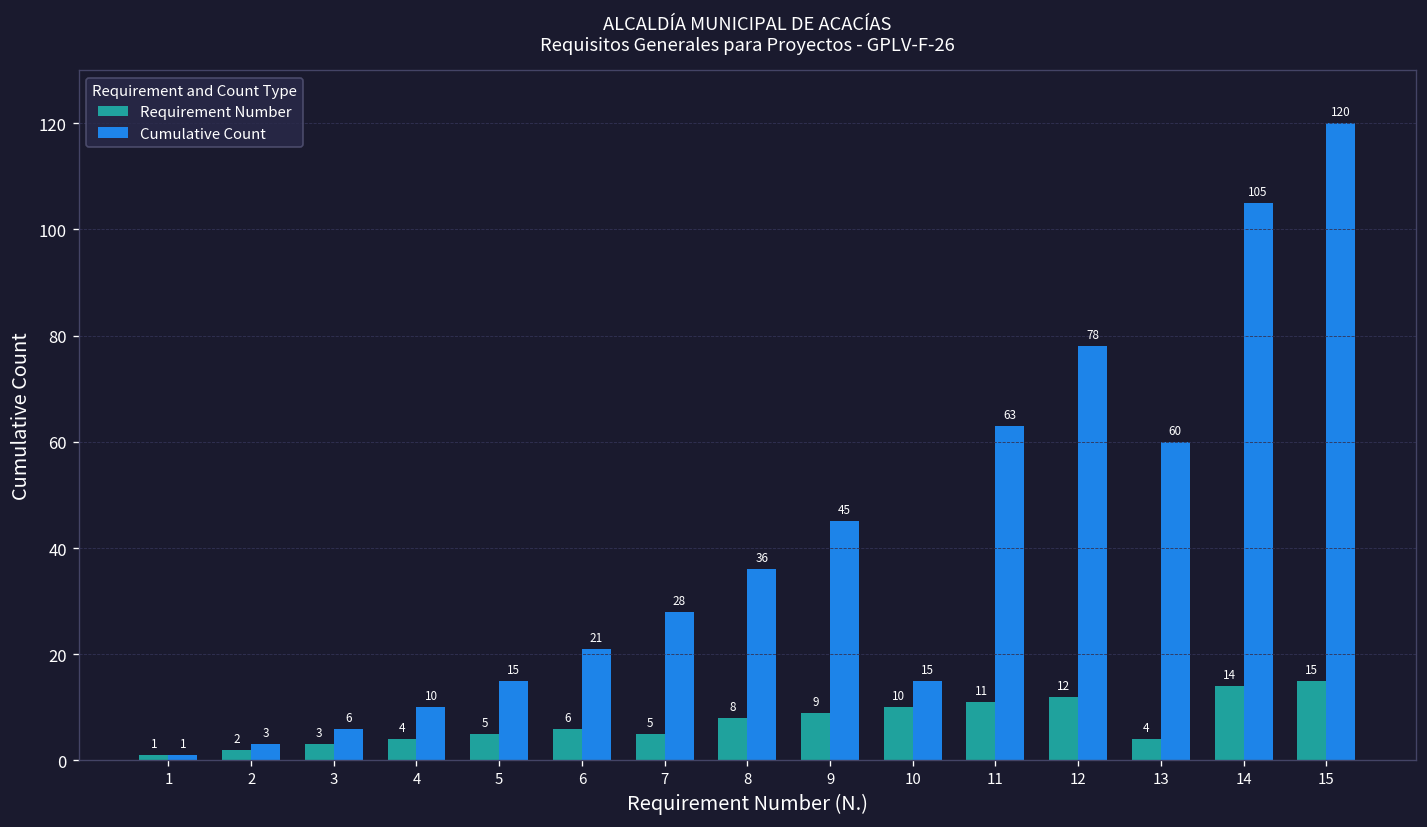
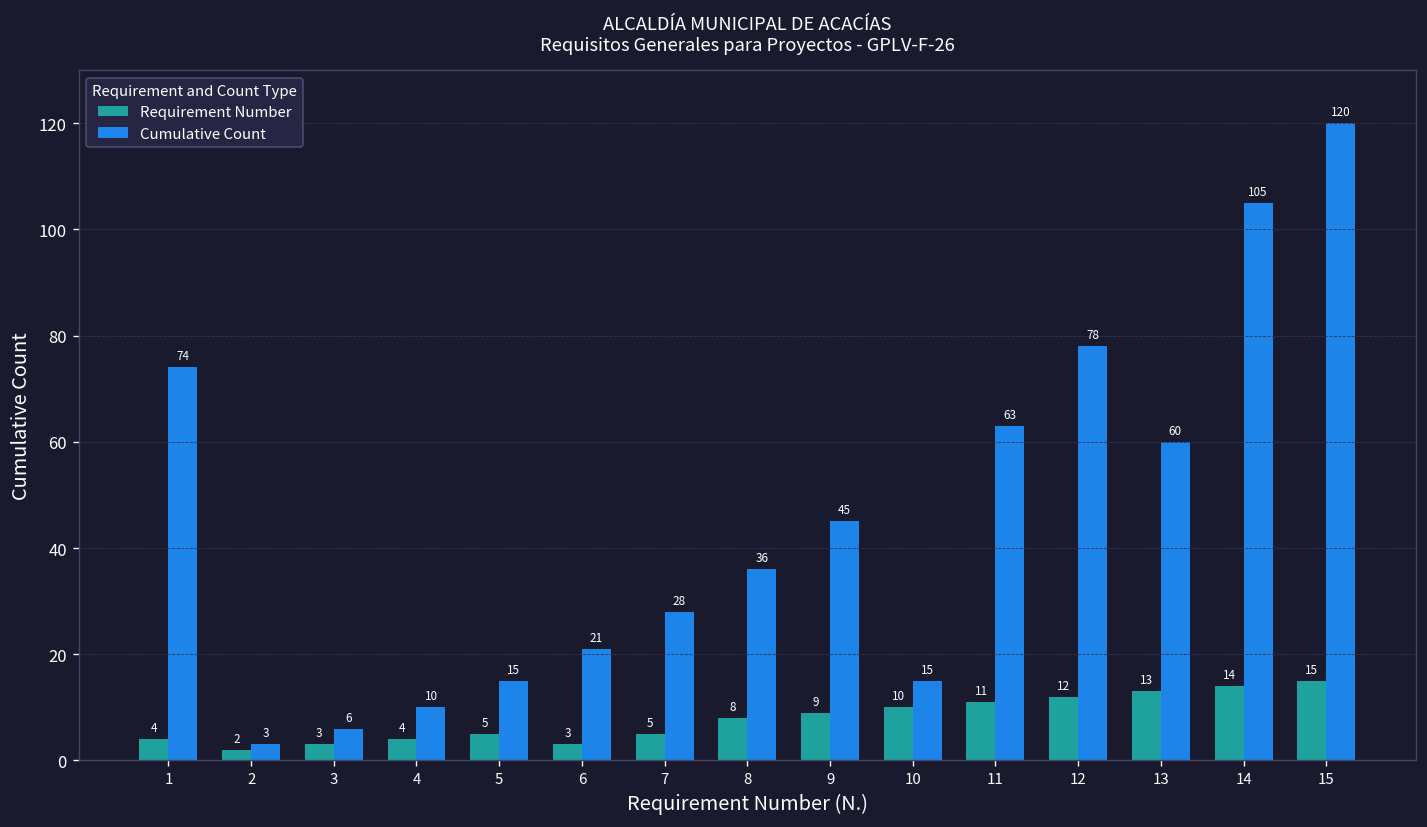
  {
    "Requirement Number": {
-     "1": 1,
+     "1": 4,
      "2": 2,
      "3": 3,
      "4": 4,
      "5": 5,
-     "6": 6,
+     "6": 3,
      "7": 5,
      "8": 8,
      "9": 9,
      "10": 10,
      "11": 11,
      "12": 12,
-     "13": 4,
+     "13": 13,
      "14": 14,
      "15": 15
    },
    "Cumulative Count": {
-     "1": 1,
+     "1": 74,
      "2": 3,
      "3": 6,
      "4": 10,
      "5": 15,
      "6": 21,
      "7": 28,
      "8": 36,
      "9": 45,
      "10": 15,
      "11": 63,
      "12": 78,
      "13": 60,
      "14": 105,
      "15": 120
    }
  }
